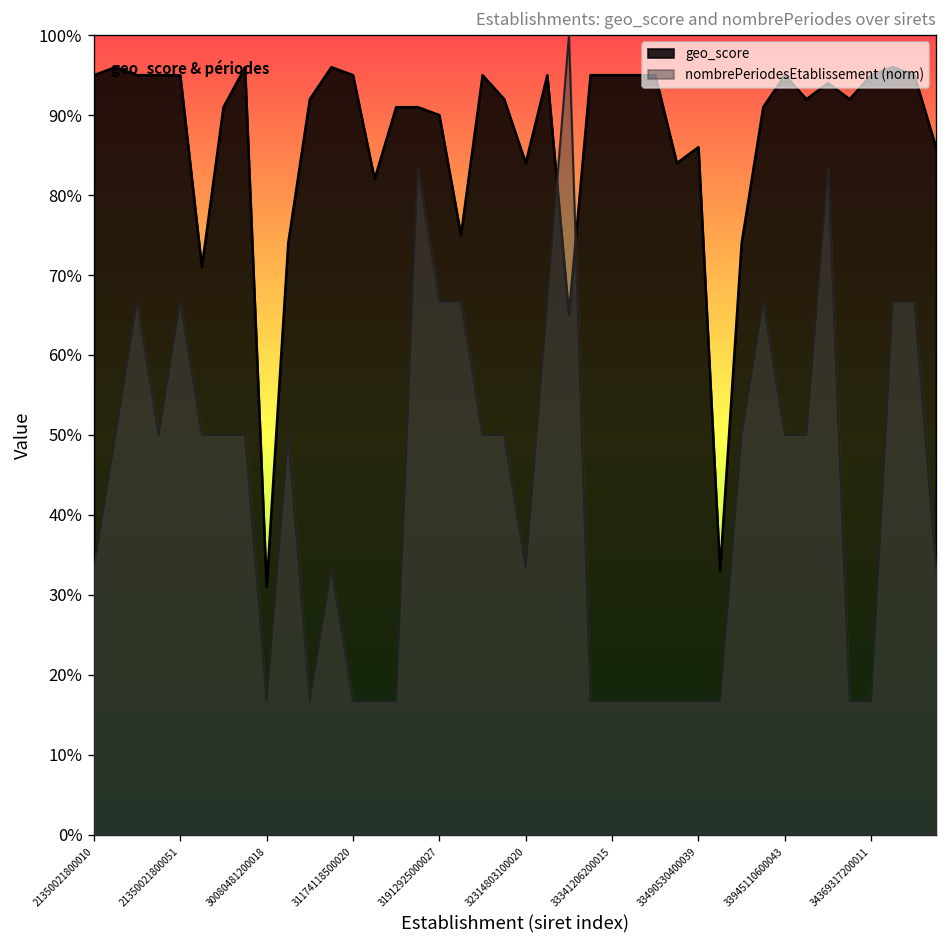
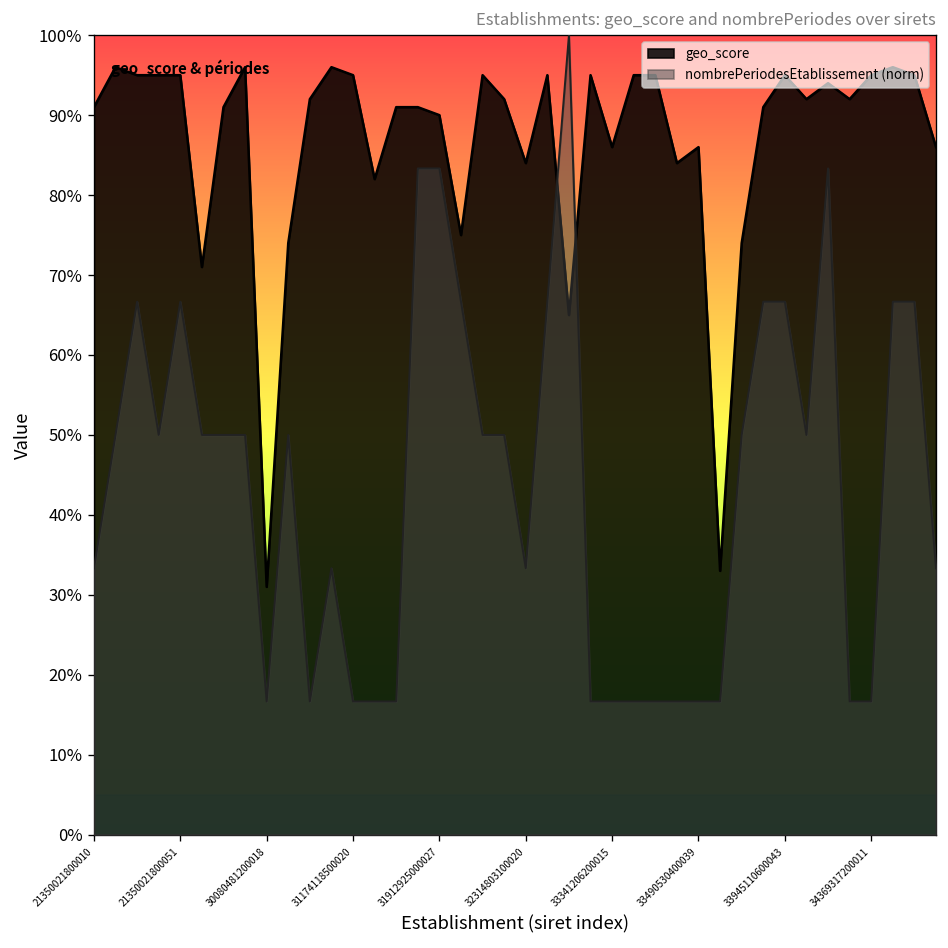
  {
    "geo_score": {
-     "21350021800010": "95%",
+     "21350021800010": "91%",
      "21350021800051": "95%",
      "30080481200018": "31%",
      "31174118500020": "95%",
      "31912925000027": "90%",
      "32314803100020": "84%",
-     "33341206200015": "95%",
+     "33341206200015": "86%",
      "33490530400039": "86%"
    },
    "nombrePeriodesEtablissement (norm)": {
      "21350021800010": "33%",
      "21350021800051": "67%",
      "30080481200018": "17%",
      "31174118500020": "17%",
-     "31912925000027": "67%",
+     "31912925000027": "83%",
      "32314803100020": "33%",
      "33341206200015": "17%",
      "33490530400039": "17%",
-     "33945110600043": "50%",
+     "33945110600043": "67%",
      "34369317200011": "17%"
    }
  }
